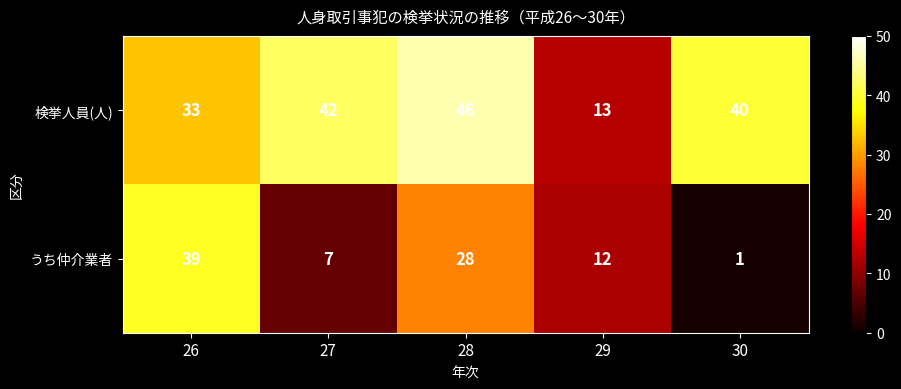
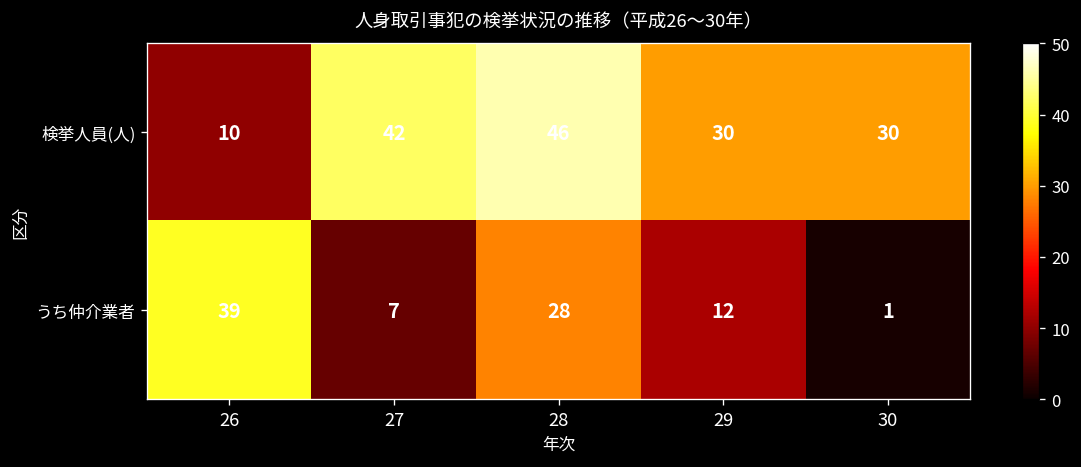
  {
    "検挙人員(人)": {
-     "26": 33,
+     "26": 10,
      "27": 42,
      "28": 46,
-     "29": 13,
-     "30": 40
+     "29": 30,
+     "30": 30
    },
    "うち仲介業者": {
      "26": 39,
      "27": 7,
      "28": 28,
      "29": 12,
      "30": 1
    }
  }
